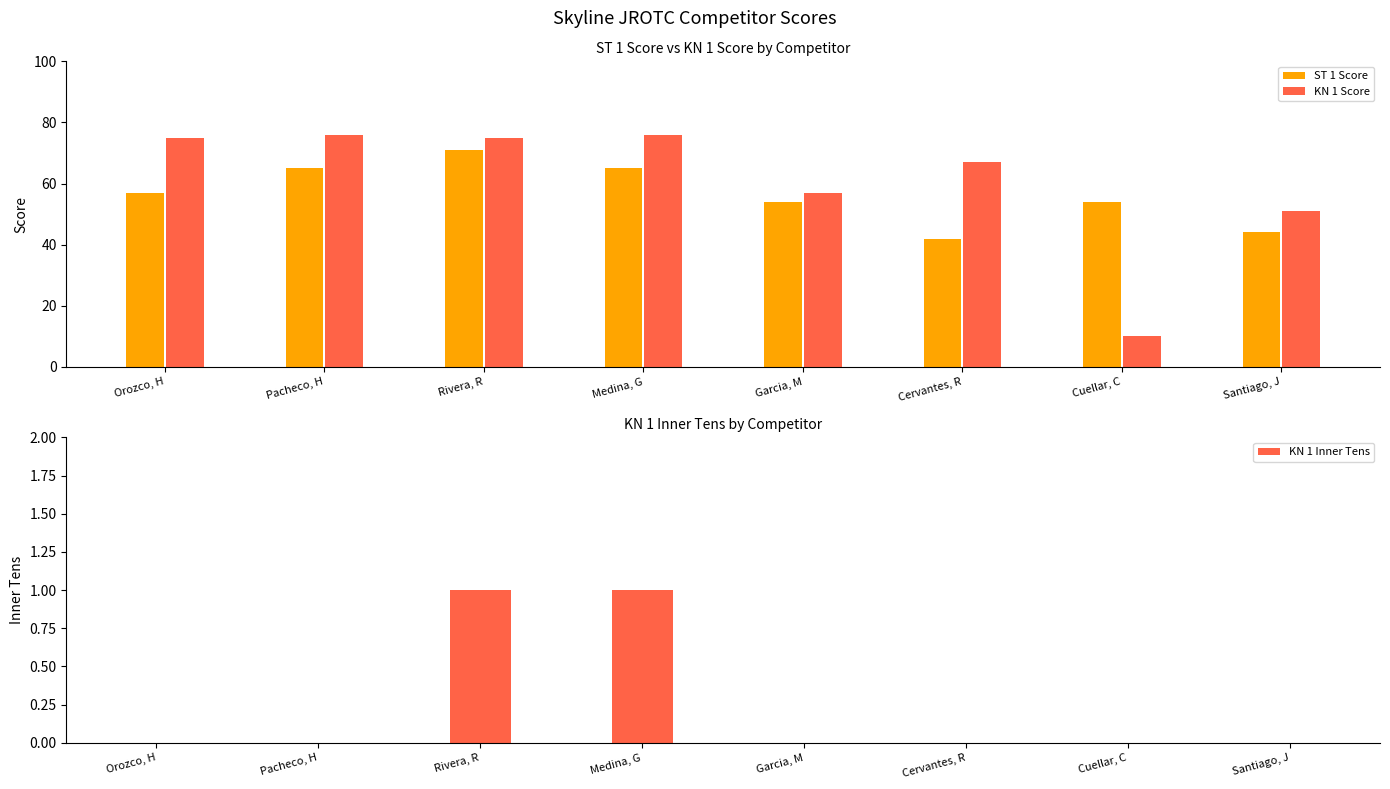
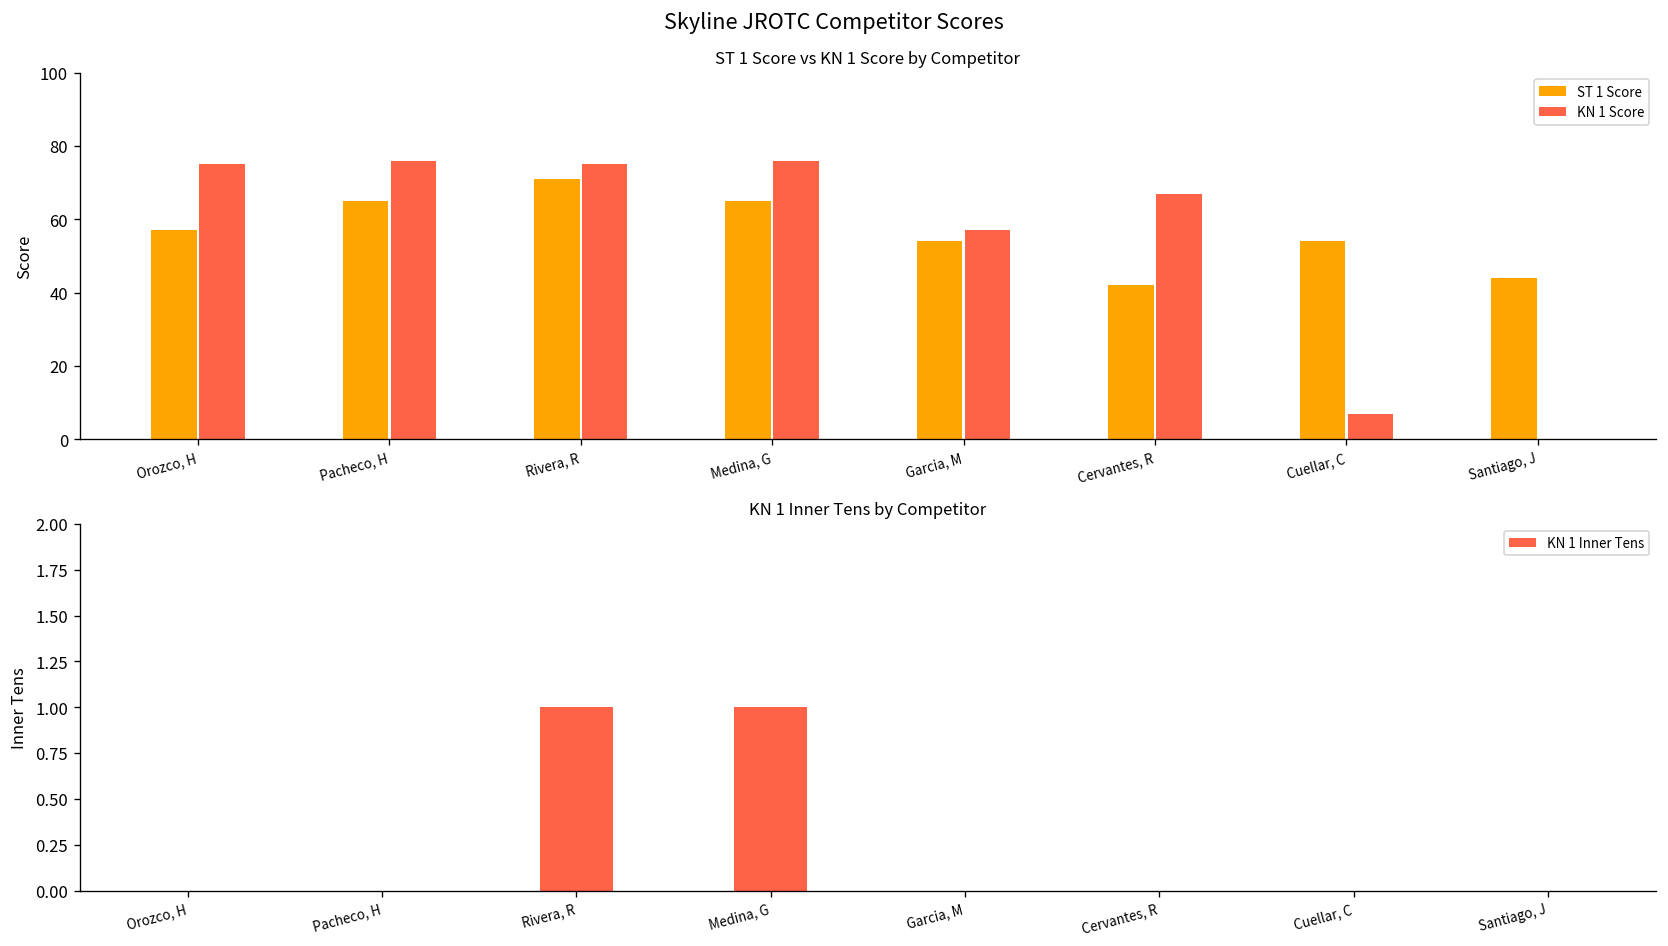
  {
    "ST 1 Score vs KN 1 Score by Competitor": {
      "ST 1 Score": {
        "Orozco, H": 57,
        "Pacheco, H": 65,
        "Rivera, R": 71,
        "Medina, G": 65,
        "Garcia, M": 54,
        "Cervantes, R": 42,
        "Cuellar, C": 54,
        "Santiago, J": 44
      },
      "KN 1 Score": {
        "Orozco, H": 75,
        "Pacheco, H": 76,
        "Rivera, R": 75,
        "Medina, G": 76,
        "Garcia, M": 57,
        "Cervantes, R": 67,
-       "Cuellar, C": 10,
-       "Santiago, J": 51
+       "Cuellar, C": 7,
+       "Santiago, J": 0
      }
    },
    "KN 1 Inner Tens by Competitor": {
      "Orozco, H": 0.00,
      "Pacheco, H": 0.00,
      "Rivera, R": 1.00,
      "Medina, G": 1.00,
      "Garcia, M": 0.00,
      "Cervantes, R": 0.00,
      "Cuellar, C": 0.00,
      "Santiago, J": 0.00
    }
  }
